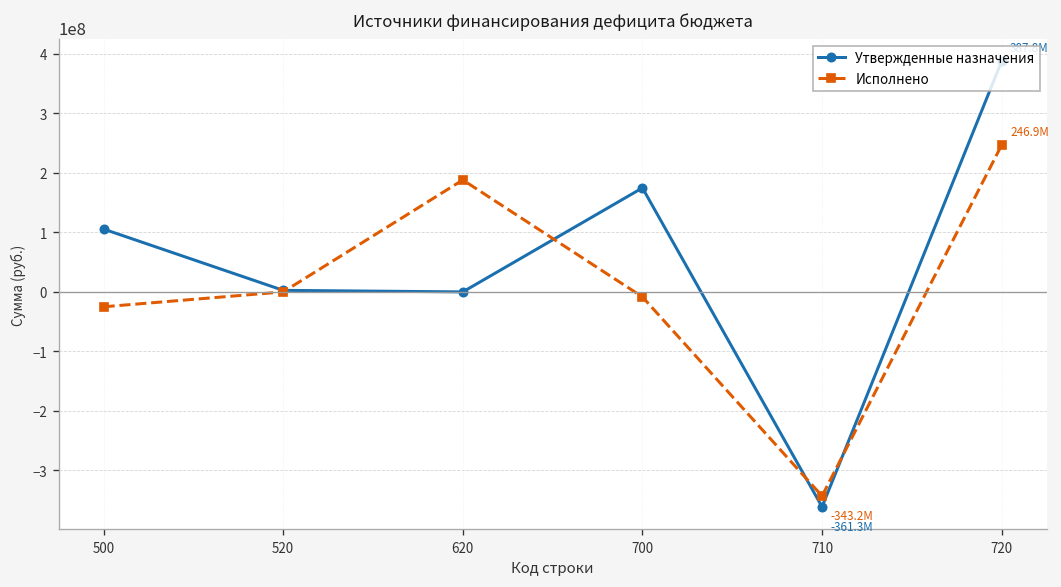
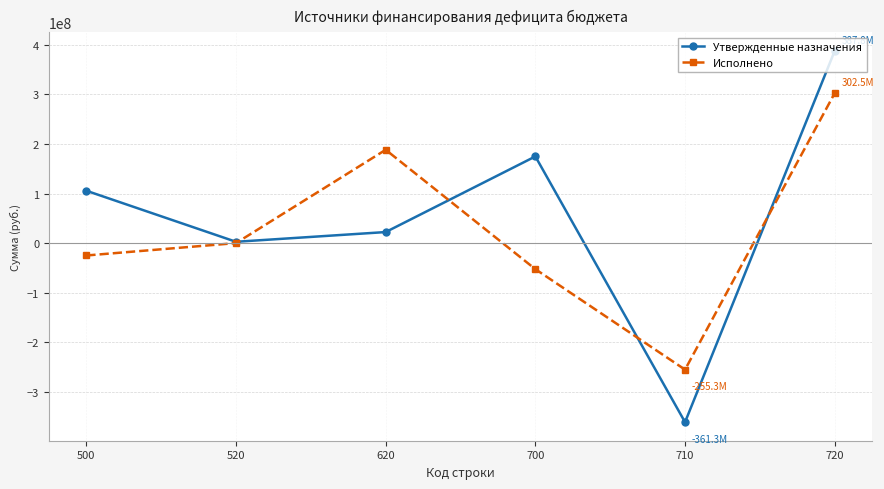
  {
    "Утвержденные назначения": {
      "500": "110000000",
-     "620": "0",
+     "620": "20000000",
      "700": "170000000"
    },
    "Исполнено": {
-     "700": "-10000000",
-     "710": "-343.2M",
-     "720": "246.9M"
+     "700": "-50000000",
+     "710": "-255.3M",
+     "720": "302.5M"
    }
  }
